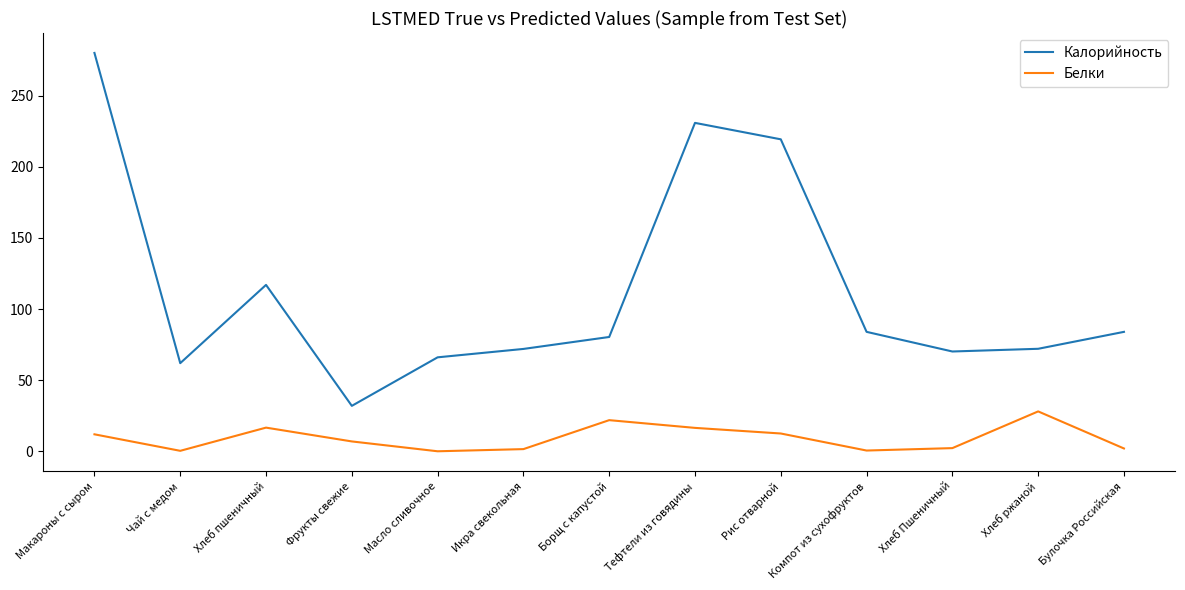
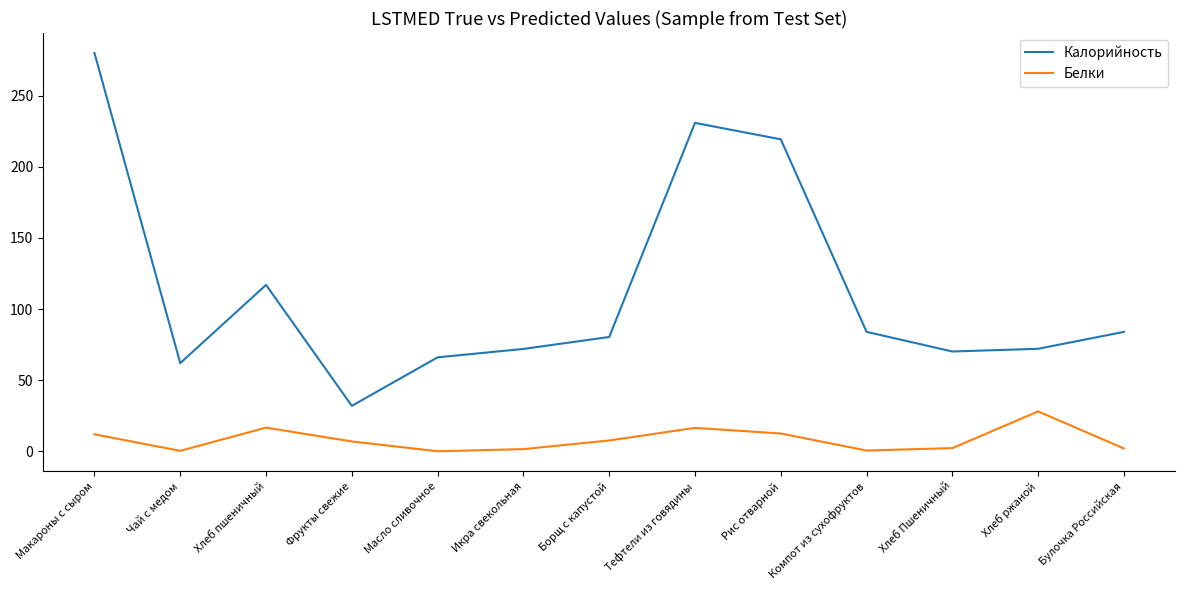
  {
    "Калорийность": {
      "Макароны с сыром": 280,
      "Чай с медом": 62,
      "Хлеб пшеничный": 117,
      "Фрукты свежие": 32,
      "Масло сливочное": 66,
      "Икра свекольная": 72,
      "Борщ с капустой": 80,
      "Тефтели из говядины": 231,
      "Рис отварной": 219,
      "Компот из сухофруктов": 84,
      "Хлеб Пшеничный": 70,
      "Хлеб ржаной": 72,
      "Булочка Российская": 84
    },
    "Белки": {
      "Макароны с сыром": 12,
      "Чай с медом": 0,
      "Хлеб пшеничный": 17,
      "Фрукты свежие": 7,
      "Масло сливочное": 0,
      "Икра свекольная": 2,
-     "Борщ с капустой": 22,
+     "Борщ с капустой": 8,
      "Тефтели из говядины": 17,
      "Рис отварной": 13,
      "Компот из сухофруктов": 1,
      "Хлеб Пшеничный": 2,
      "Хлеб ржаной": 28,
      "Булочка Российская": 2
    }
  }
